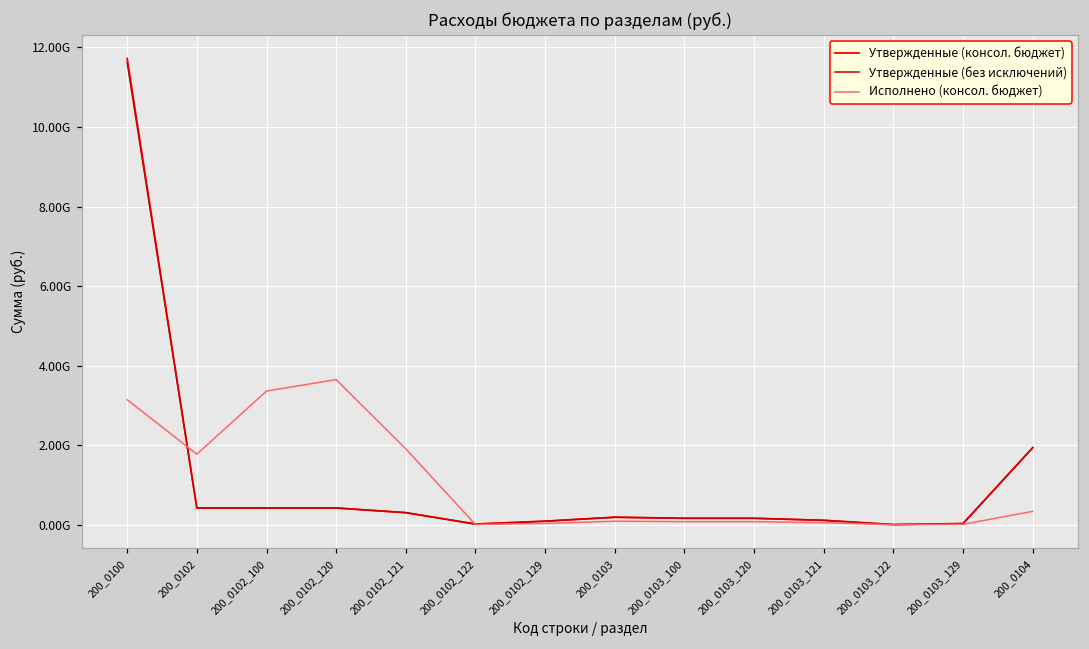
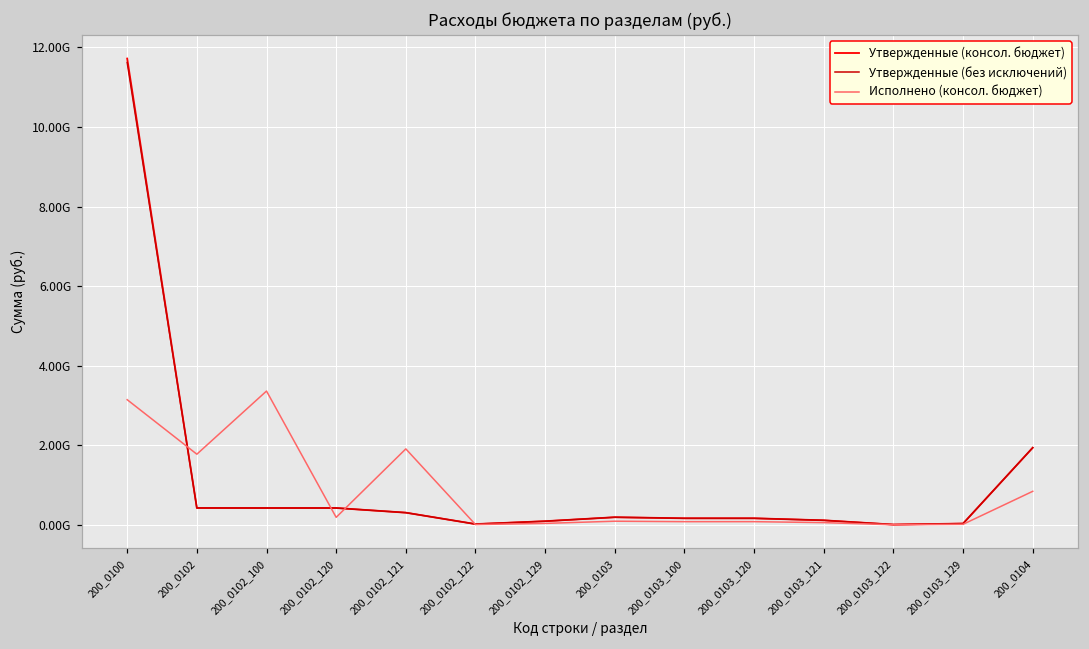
  {
    "Исполнено (консол. бюджет)": {
      "200_0100": 3100000000,
      "200_0102": 1800000000,
      "200_0102_100": 3400000000,
-     "200_0102_120": 3700000000,
+     "200_0102_120": 200000000,
      "200_0102_121": 1900000000,
      "200_0103": 100000000,
      "200_0103_100": 100000000,
      "200_0103_120": 100000000,
-     "200_0104": 300000000
+     "200_0104": 800000000
    }
  }
